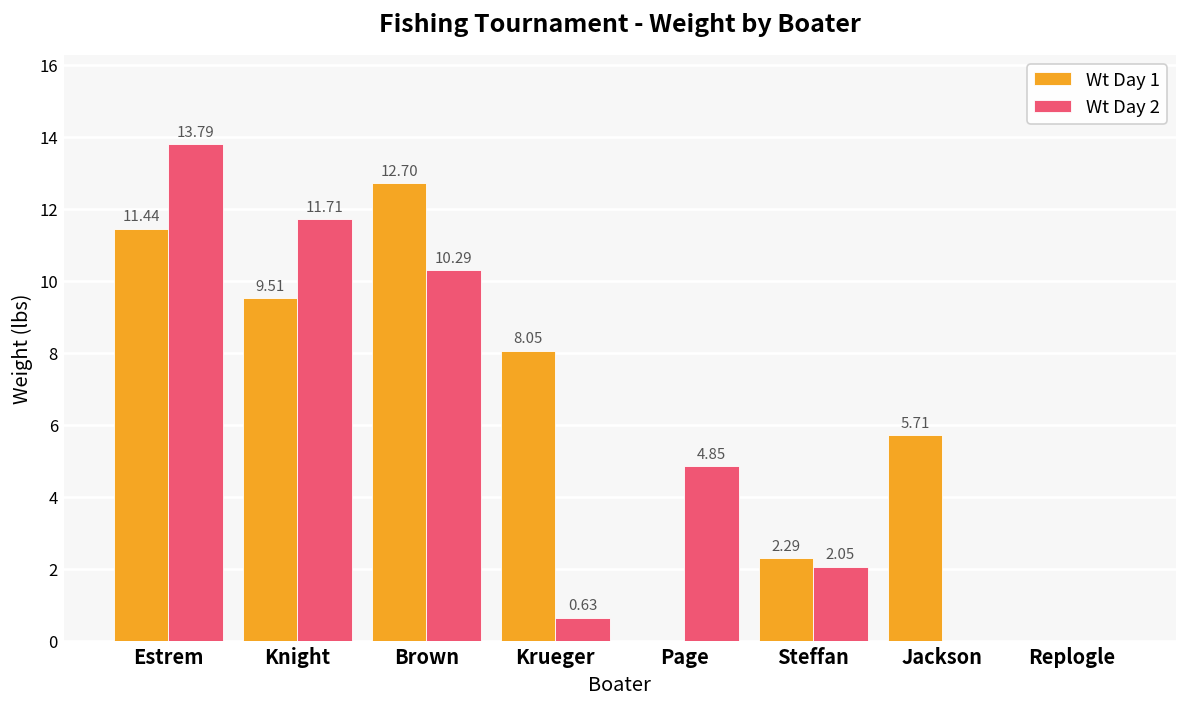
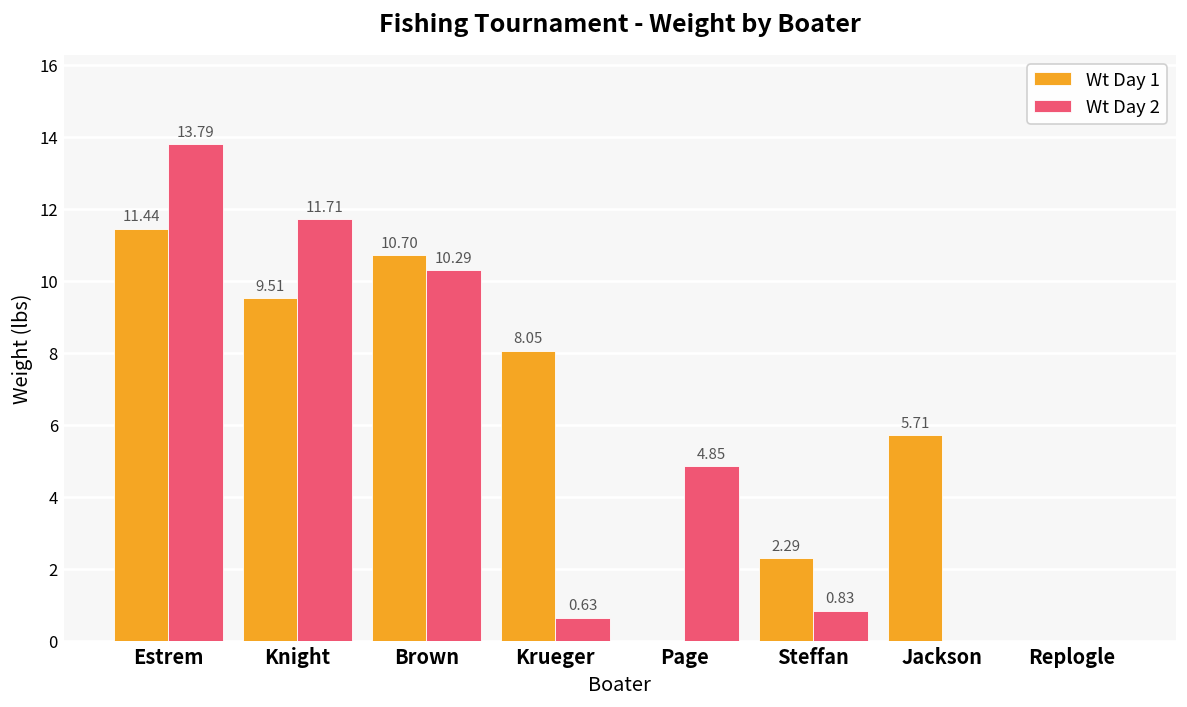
  {
    "Wt Day 1": {
      "Estrem": 11.44,
      "Knight": 9.51,
-     "Brown": 12.70,
+     "Brown": 10.70,
      "Krueger": 8.05,
      "Steffan": 2.29,
      "Jackson": 5.71
    },
    "Wt Day 2": {
      "Estrem": 13.79,
      "Knight": 11.71,
      "Brown": 10.29,
      "Krueger": 0.63,
      "Page": 4.85,
-     "Steffan": 2.05
+     "Steffan": 0.83
    }
  }
